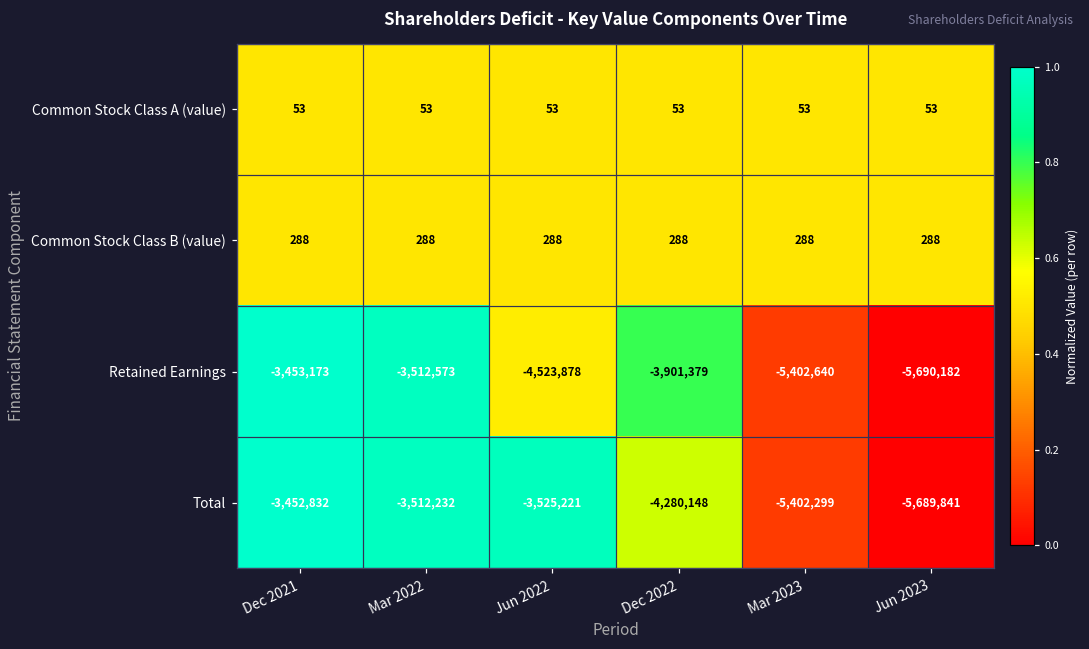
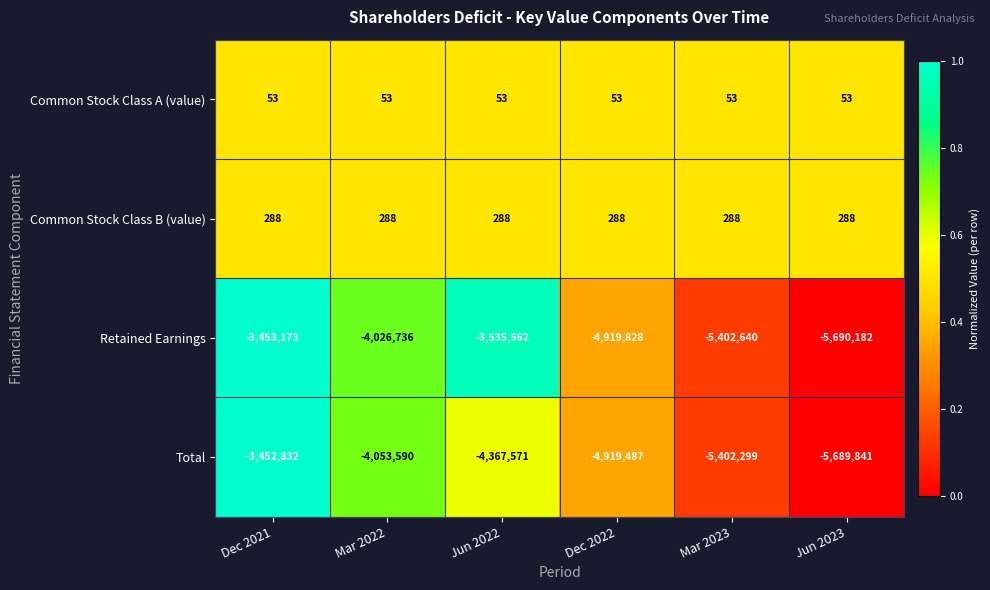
  {
    "Common Stock Class A (value)": {
      "Dec 2021": "53",
      "Mar 2022": "53",
      "Jun 2022": "53",
      "Dec 2022": "53",
      "Mar 2023": "53",
      "Jun 2023": "53"
    },
    "Common Stock Class B (value)": {
      "Dec 2021": "288",
      "Mar 2022": "288",
      "Jun 2022": "288",
      "Dec 2022": "288",
      "Mar 2023": "288",
      "Jun 2023": "288"
    },
    "Retained Earnings": {
      "Dec 2021": "-3,453,173",
-     "Mar 2022": "-3,512,573",
-     "Jun 2022": "-4,523,878",
-     "Dec 2022": "-3,901,379",
+     "Mar 2022": "-4,026,736",
+     "Jun 2022": "-3,535,562",
+     "Dec 2022": "-4,919,828",
      "Mar 2023": "-5,402,640",
      "Jun 2023": "-5,690,182"
    },
    "Total": {
      "Dec 2021": "-3,452,832",
-     "Mar 2022": "-3,512,232",
-     "Jun 2022": "-3,525,221",
-     "Dec 2022": "-4,280,148",
+     "Mar 2022": "-4,053,590",
+     "Jun 2022": "-4,367,571",
+     "Dec 2022": "-4,919,487",
      "Mar 2023": "-5,402,299",
      "Jun 2023": "-5,689,841"
    }
  }
